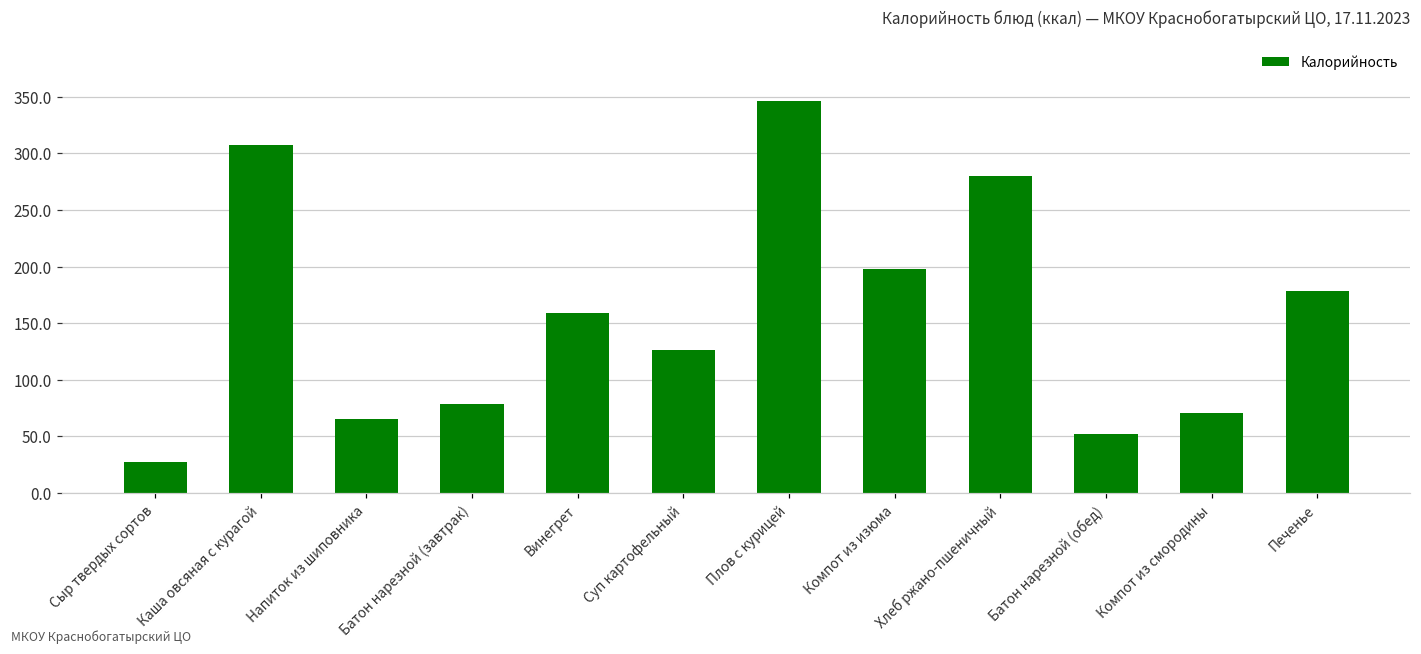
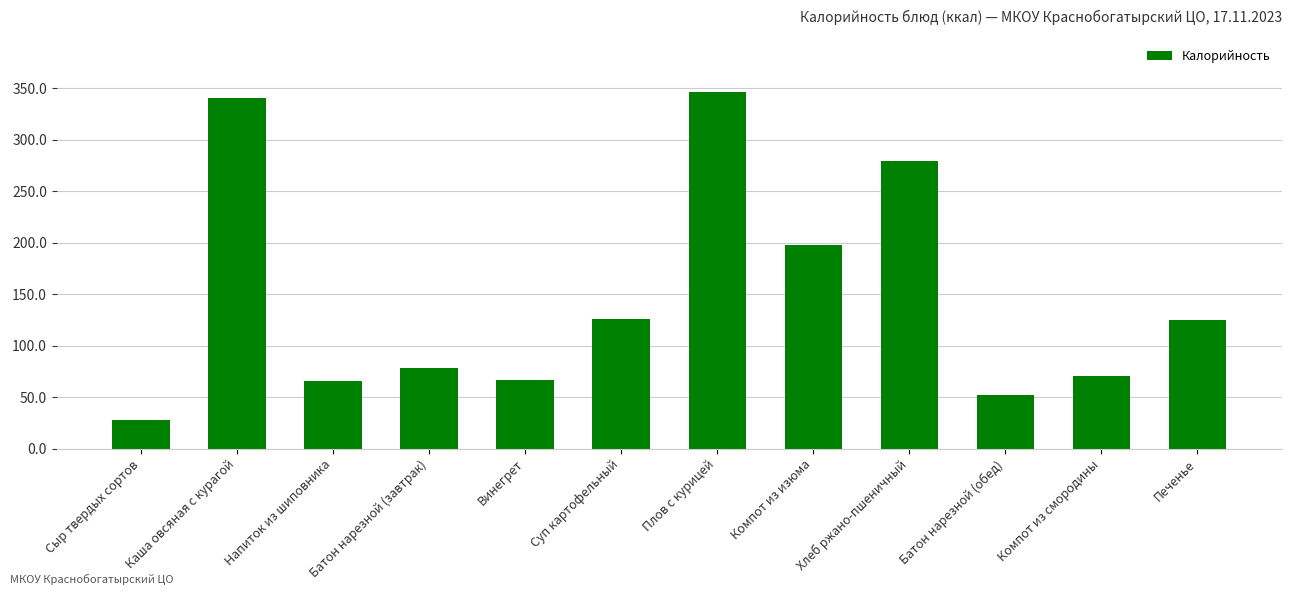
  {
    "Сыр твердых сортов": 28,
-   "Каша овсяная с курагой": 308,
+   "Каша овсяная с курагой": 341,
    "Напиток из шиповника": 65,
    "Батон нарезной (завтрак)": 79,
-   "Винегрет": 159,
+   "Винегрет": 67,
    "Суп картофельный": 126,
    "Плов с курицей": 346,
    "Компот из изюма": 198,
    "Хлеб ржано-пшеничный": 280,
    "Батон нарезной (обед)": 52,
    "Компот из смородины": 71,
-   "Печенье": 179
+   "Печенье": 125
  }
